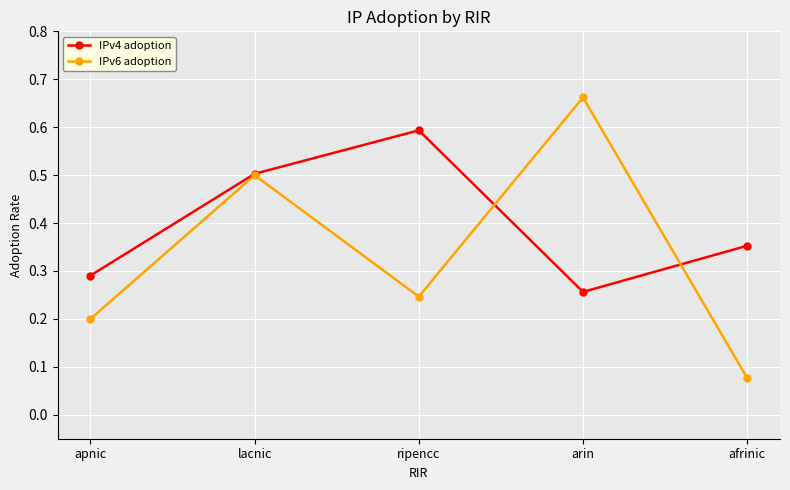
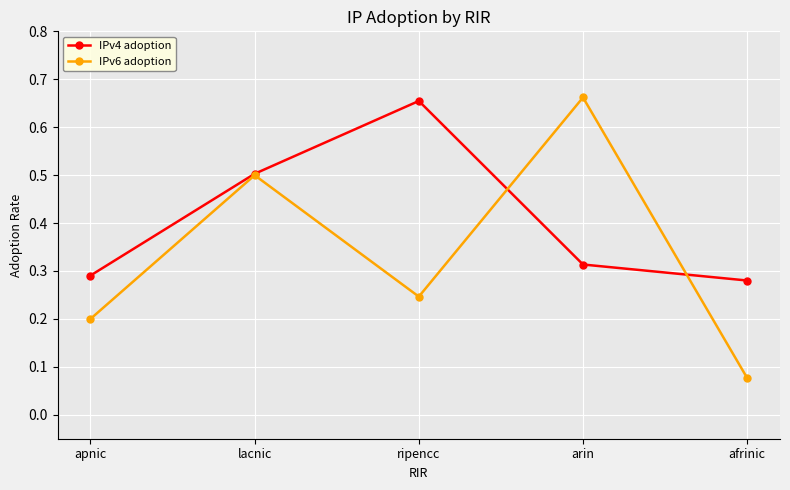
  {
    "IPv4 adoption": {
      "apnic": 0.29,
-     "ripencc": 0.59,
-     "arin": 0.26,
-     "afrinic": 0.35
+     "ripencc": 0.65,
+     "arin": 0.31,
+     "afrinic": 0.28
    },
    "IPv6 adoption": {
      "apnic": 0.20,
      "ripencc": 0.25,
      "arin": 0.66,
      "afrinic": 0.08
    }
  }
